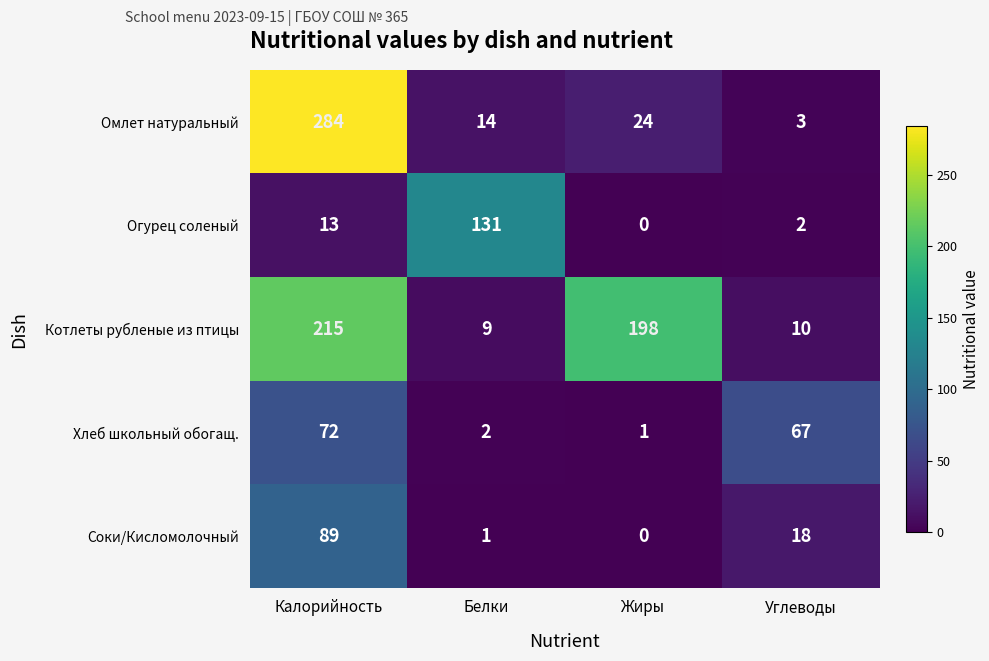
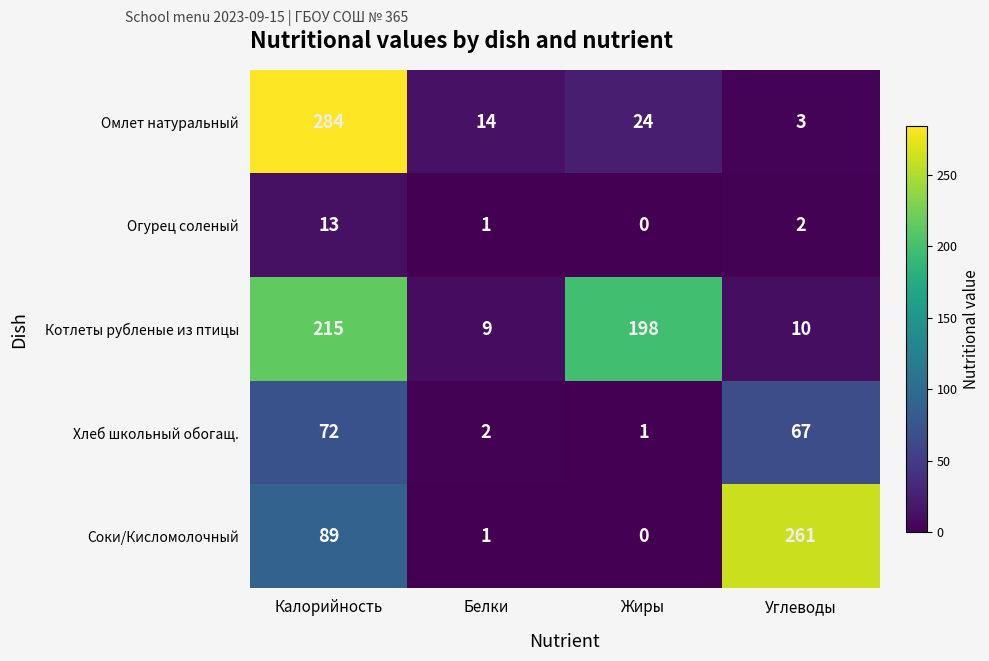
  {
    "Омлет натуральный": {
      "Калорийность": 284,
      "Белки": 14,
      "Жиры": 24,
      "Углеводы": 3
    },
    "Огурец соленый": {
      "Калорийность": 13,
-     "Белки": 131,
+     "Белки": 1,
      "Жиры": 0,
      "Углеводы": 2
    },
    "Котлеты рубленые из птицы": {
      "Калорийность": 215,
      "Белки": 9,
      "Жиры": 198,
      "Углеводы": 10
    },
    "Хлеб школьный обогащ.": {
      "Калорийность": 72,
      "Белки": 2,
      "Жиры": 1,
      "Углеводы": 67
    },
    "Соки/Кисломолочный": {
      "Калорийность": 89,
      "Белки": 1,
      "Жиры": 0,
-     "Углеводы": 18
+     "Углеводы": 261
    }
  }
